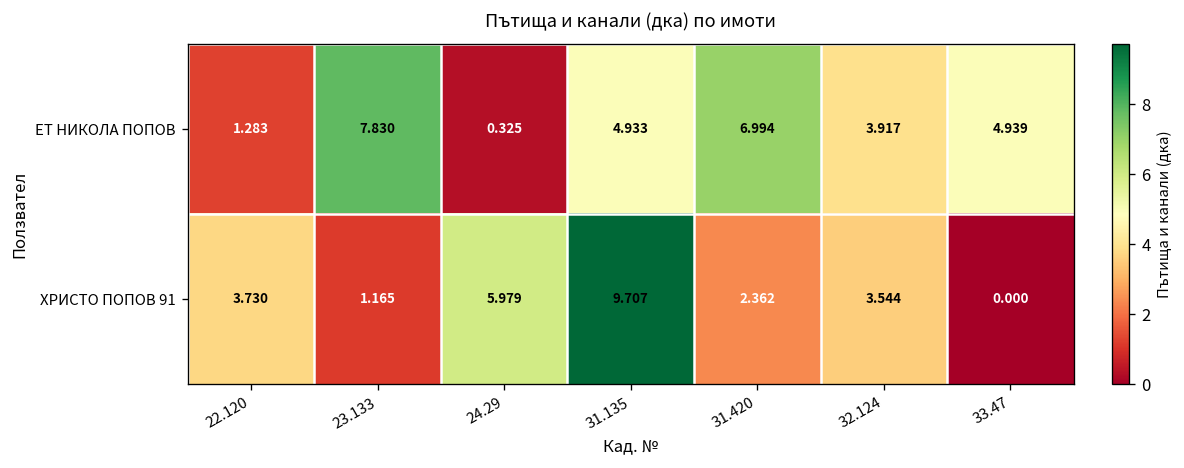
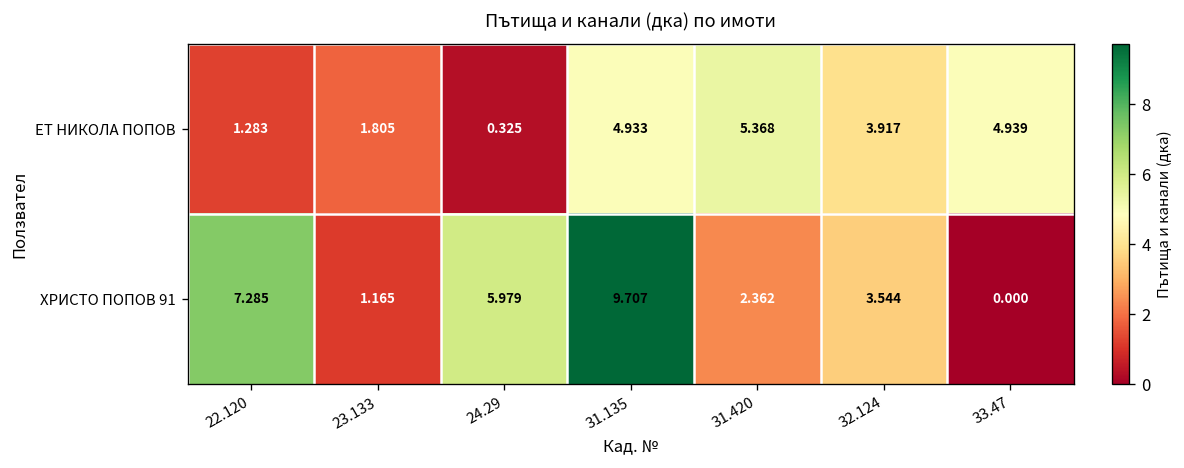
  {
    "ЕТ НИКОЛА ПОПОВ": {
      "22.120": 1.283,
-     "23.133": 7.830,
+     "23.133": 1.805,
      "24.29": 0.325,
      "31.135": 4.933,
-     "31.420": 6.994,
+     "31.420": 5.368,
      "32.124": 3.917,
      "33.47": 4.939
    },
    "ХРИСТО ПОПОВ 91": {
-     "22.120": 3.730,
+     "22.120": 7.285,
      "23.133": 1.165,
      "24.29": 5.979,
      "31.135": 9.707,
      "31.420": 2.362,
      "32.124": 3.544,
      "33.47": 0.000
    }
  }
